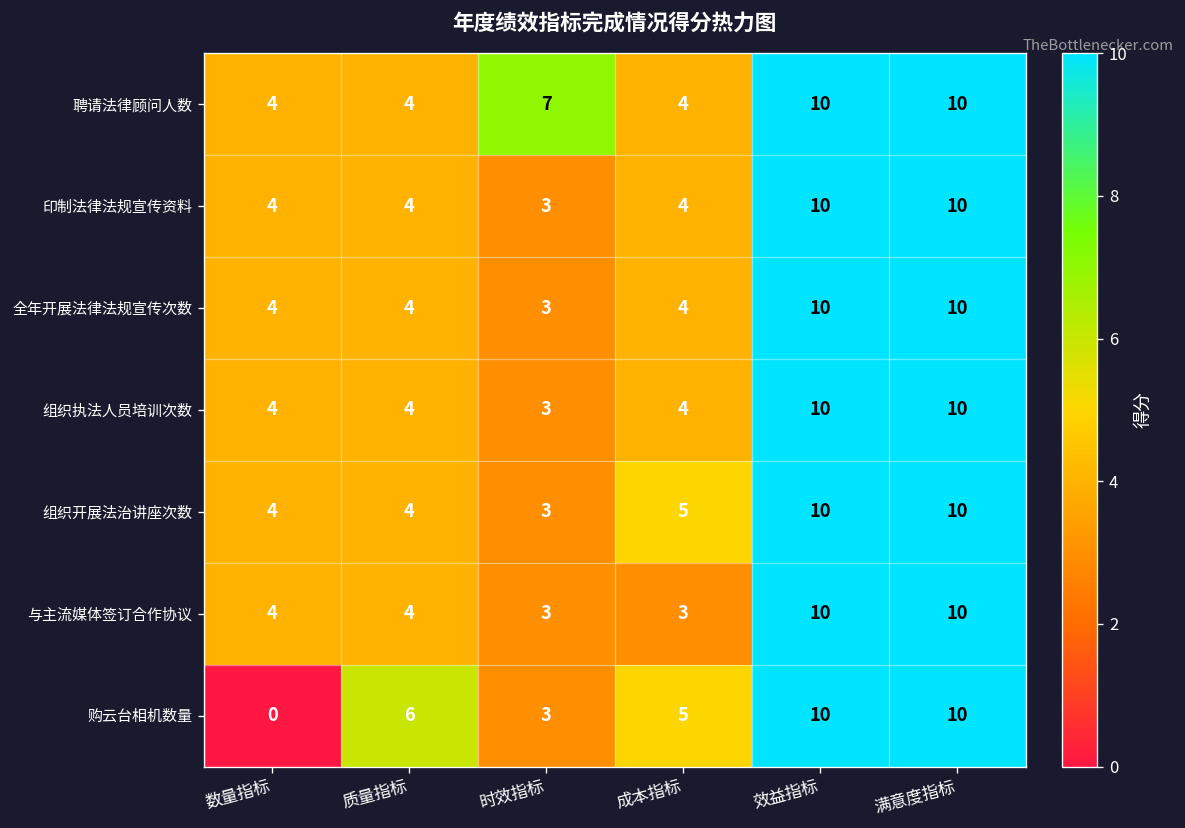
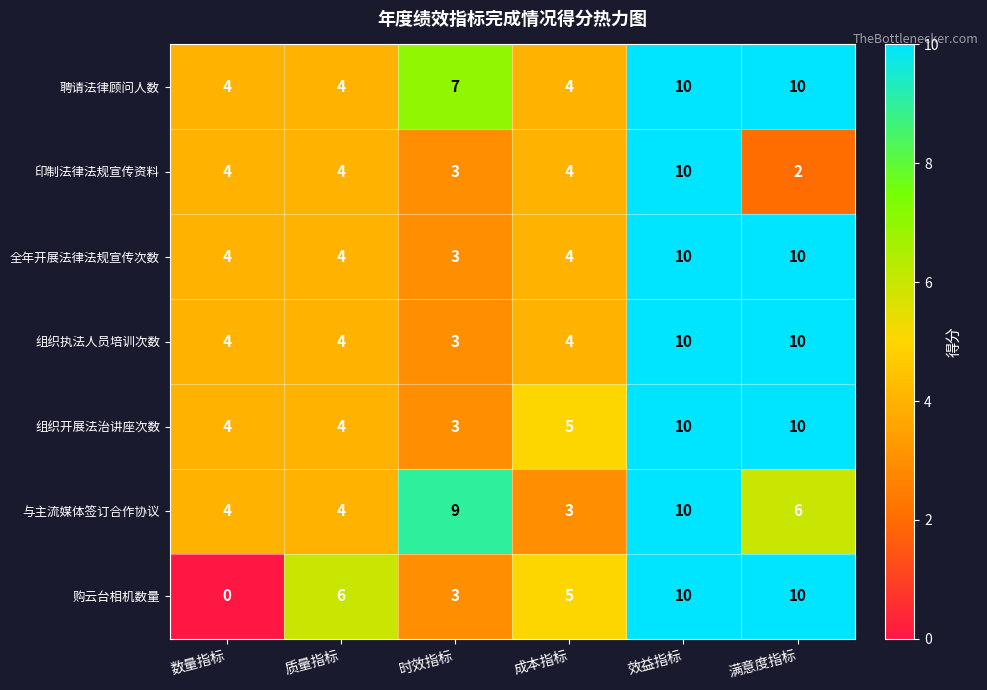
  {
    "聘请法律顾问人数": {
      "数量指标": 4,
      "质量指标": 4,
      "时效指标": 7,
      "成本指标": 4,
      "效益指标": 10,
      "满意度指标": 10
    },
    "印制法律法规宣传资料": {
      "数量指标": 4,
      "质量指标": 4,
      "时效指标": 3,
      "成本指标": 4,
      "效益指标": 10,
-     "满意度指标": 10
+     "满意度指标": 2
    },
    "全年开展法律法规宣传次数": {
      "数量指标": 4,
      "质量指标": 4,
      "时效指标": 3,
      "成本指标": 4,
      "效益指标": 10,
      "满意度指标": 10
    },
    "组织执法人员培训次数": {
      "数量指标": 4,
      "质量指标": 4,
      "时效指标": 3,
      "成本指标": 4,
      "效益指标": 10,
      "满意度指标": 10
    },
    "组织开展法治讲座次数": {
      "数量指标": 4,
      "质量指标": 4,
      "时效指标": 3,
      "成本指标": 5,
      "效益指标": 10,
      "满意度指标": 10
    },
    "与主流媒体签订合作协议": {
      "数量指标": 4,
      "质量指标": 4,
-     "时效指标": 3,
+     "时效指标": 9,
      "成本指标": 3,
      "效益指标": 10,
-     "满意度指标": 10
+     "满意度指标": 6
    },
    "购云台相机数量": {
      "数量指标": 0,
      "质量指标": 6,
      "时效指标": 3,
      "成本指标": 5,
      "效益指标": 10,
      "满意度指标": 10
    }
  }
